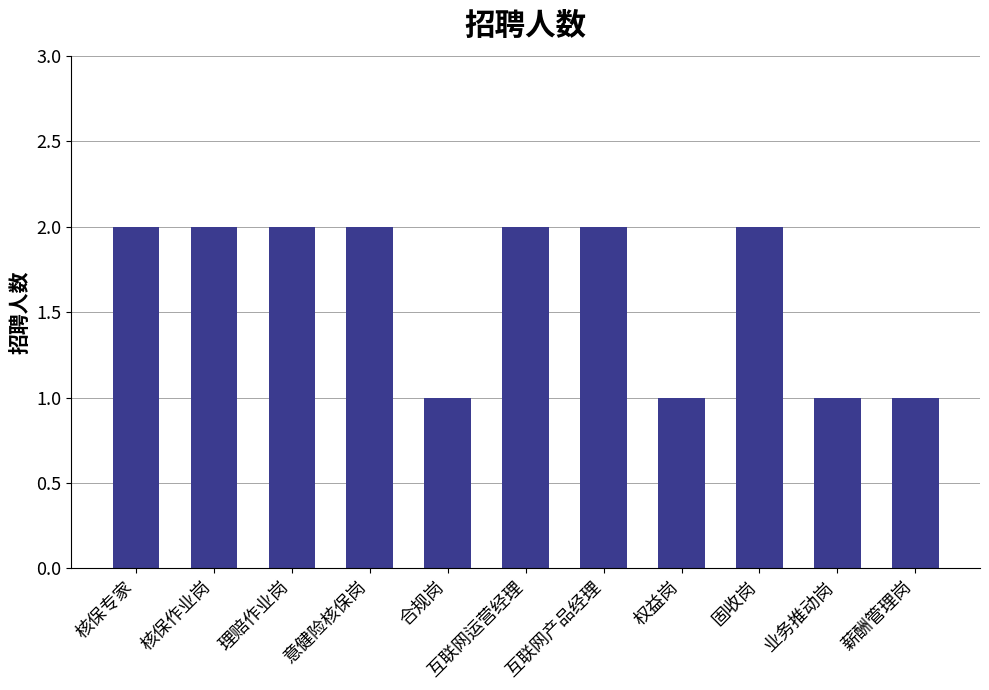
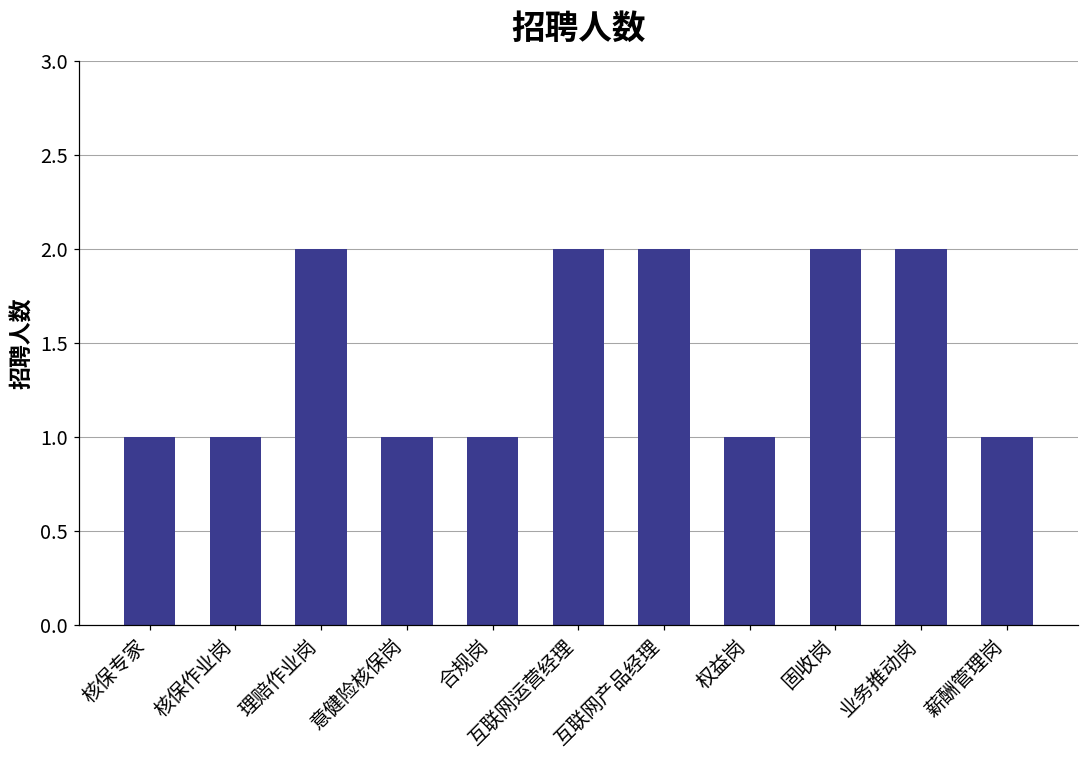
  {
-   "核保专家": 2,
-   "核保作业岗": 2,
+   "核保专家": 1,
+   "核保作业岗": 1,
    "理赔作业岗": 2,
-   "意健险核保岗": 2,
+   "意健险核保岗": 1,
    "合规岗": 1,
    "互联网运营经理": 2,
    "互联网产品经理": 2,
    "权益岗": 1,
    "固收岗": 2,
-   "业务推动岗": 1,
+   "业务推动岗": 2,
    "薪酬管理岗": 1
  }
